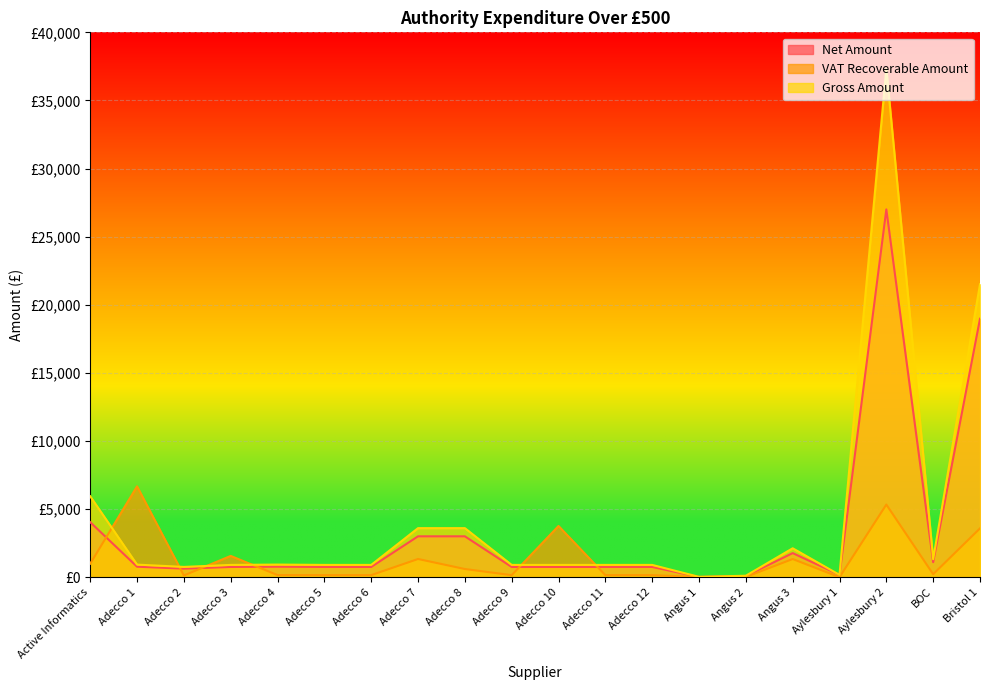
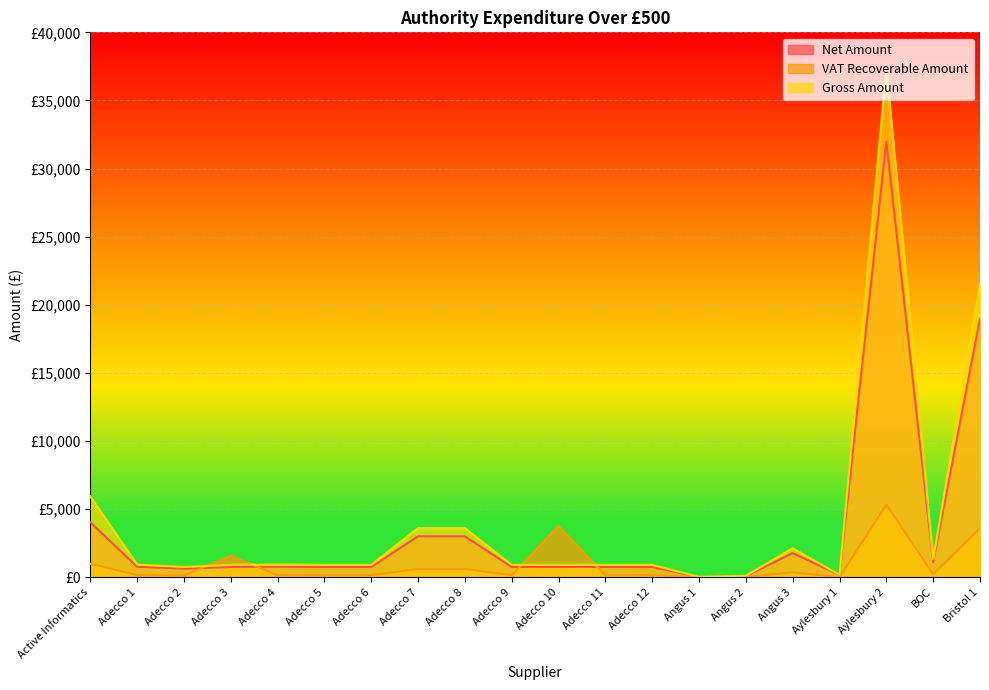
  {
    "Net Amount": {
      "Active Informatics": "£4,000",
      "Adecco 7": "£3,000",
      "Adecco 8": "£3,000",
      "Angus 3": "£1,800",
-     "Aylesbury 2": "£27,000",
+     "Aylesbury 2": "£32,000",
      "BOC": "£1,100",
      "Bristol 1": "£19,000"
    },
    "VAT Recoverable Amount": {
      "Active Informatics": "£1,000",
-     "Adecco 1": "£6,700",
+     "Adecco 1": "£200",
      "Adecco 2": "£100",
      "Adecco 3": "£1,600",
      "Adecco 4": "£200",
      "Adecco 5": "£200",
      "Adecco 6": "£200",
-     "Adecco 7": "£1,300",
+     "Adecco 7": "£600",
      "Adecco 8": "£600",
      "Adecco 9": "£200",
      "Adecco 10": "£3,800",
      "Adecco 11": "£200",
      "Adecco 12": "£200",
-     "Angus 3": "£1,300",
+     "Angus 3": "£400",
      "Aylesbury 2": "£5,300",
      "BOC": "£200",
      "Bristol 1": "£3,600"
    },
    "Gross Amount": {
      "Active Informatics": "£5,900",
      "Adecco 7": "£3,600",
      "Adecco 8": "£3,600",
      "Angus 3": "£2,100",
      "BOC": "£1,300",
      "Bristol 1": "£21,500"
    }
  }
